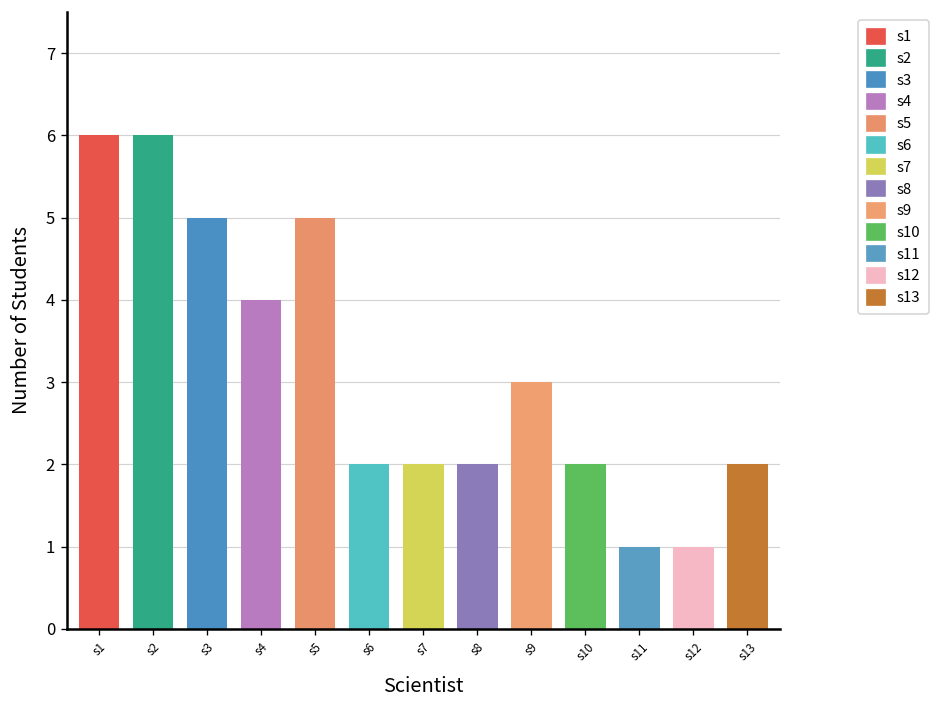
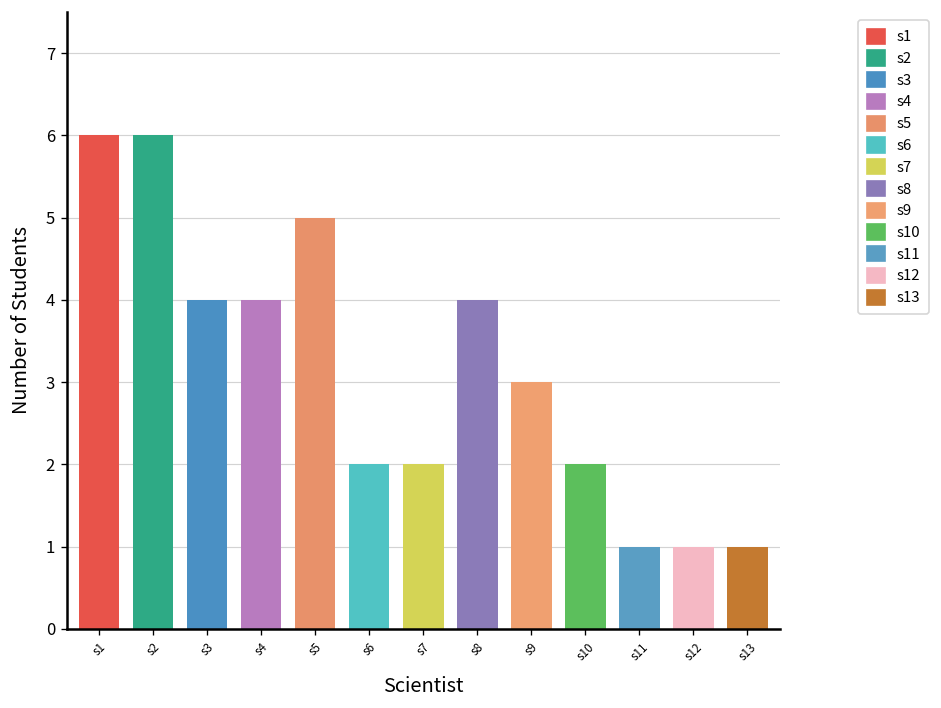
  {
    "s1": 6,
    "s2": 6,
-   "s3": 5,
+   "s3": 4,
    "s4": 4,
    "s5": 5,
    "s6": 2,
    "s7": 2,
-   "s8": 2,
+   "s8": 4,
    "s9": 3,
    "s10": 2,
    "s11": 1,
    "s12": 1,
-   "s13": 2
+   "s13": 1
  }
